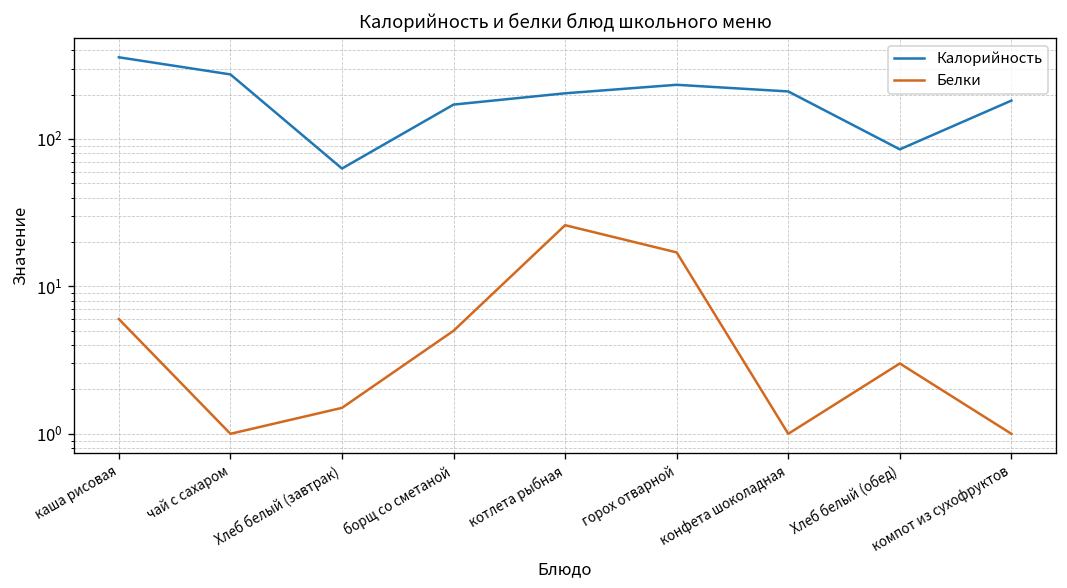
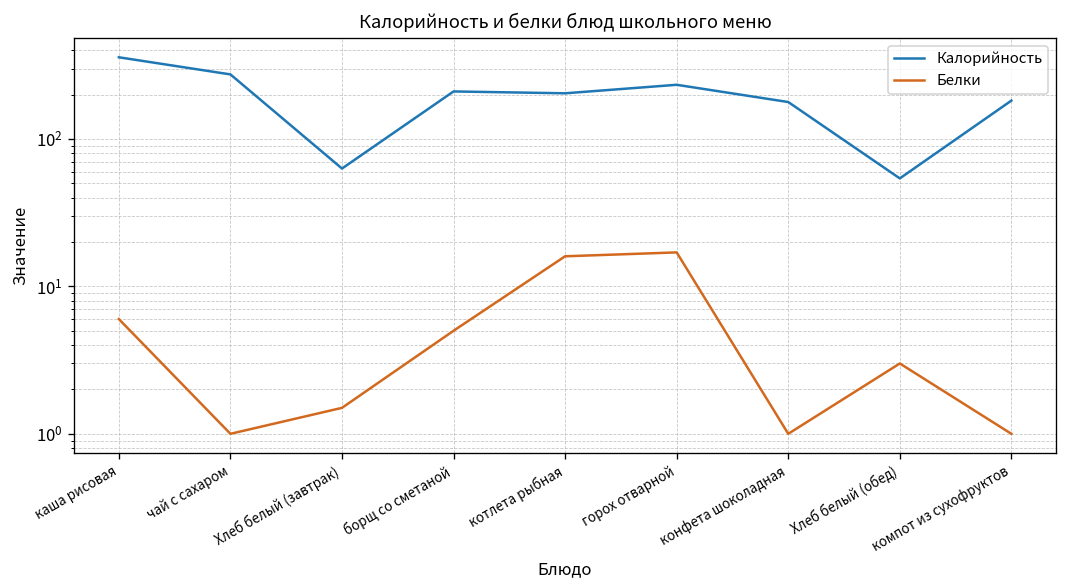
  {
    "Калорийность": {
      "каша рисовая": 360,
      "чай с сахаром": 270,
      "Хлеб белый (завтрак)": 60,
-     "борщ со сметаной": 170,
+     "борщ со сметаной": 210,
      "котлета рыбная": 200,
      "горох отварной": 230,
-     "конфета шоколадная": 210,
-     "Хлеб белый (обед)": 90,
+     "конфета шоколадная": 180,
+     "Хлеб белый (обед)": 50,
      "компот из сухофруктов": 180
    },
    "Белки": {
      "каша рисовая": 6,
      "чай с сахаром": 1,
      "Хлеб белый (завтрак)": 1.5,
      "борщ со сметаной": 5,
-     "котлета рыбная": 26,
+     "котлета рыбная": 16,
      "горох отварной": 17,
      "конфета шоколадная": 1,
      "Хлеб белый (обед)": 3,
      "компот из сухофруктов": 1
    }
  }
